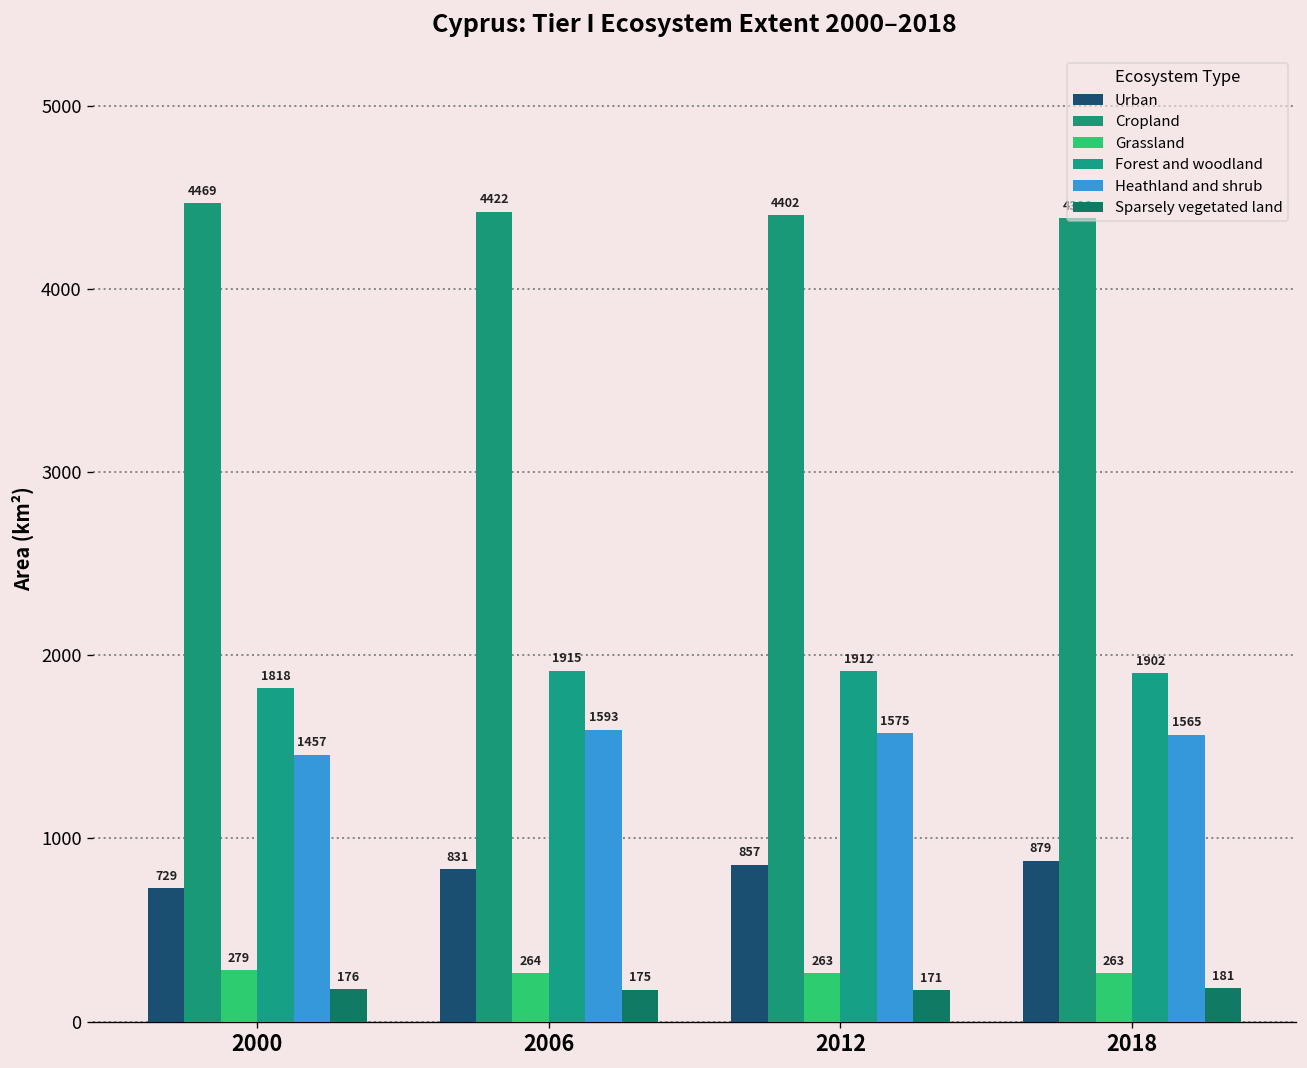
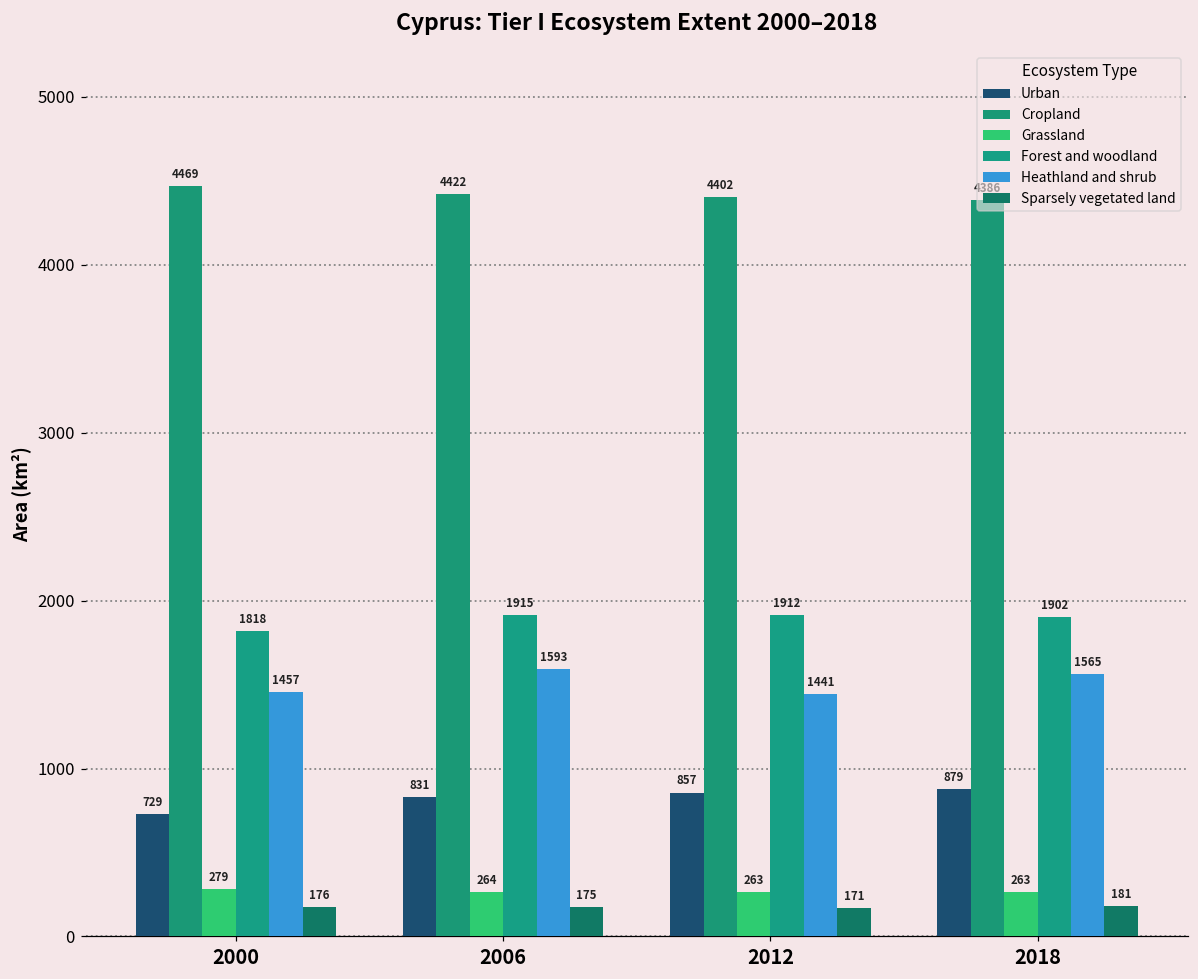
  {
    "Heathland and shrub": {
      "2000": 1457,
      "2006": 1593,
-     "2012": 1575,
+     "2012": 1441,
      "2018": 1565
    }
  }
